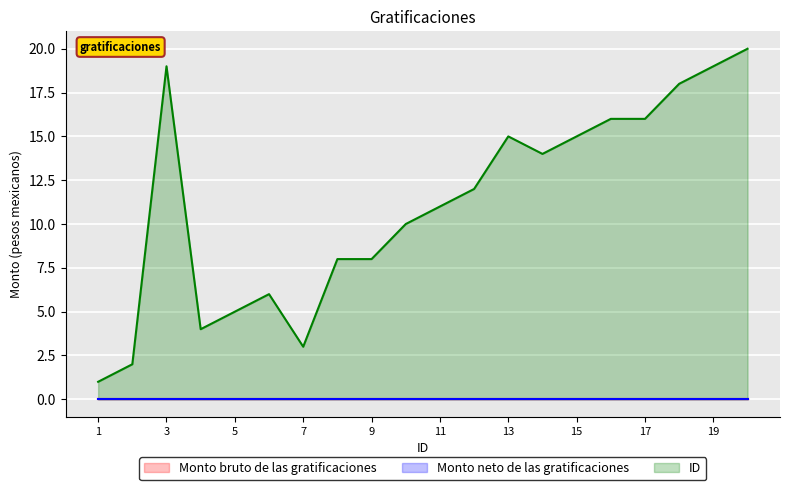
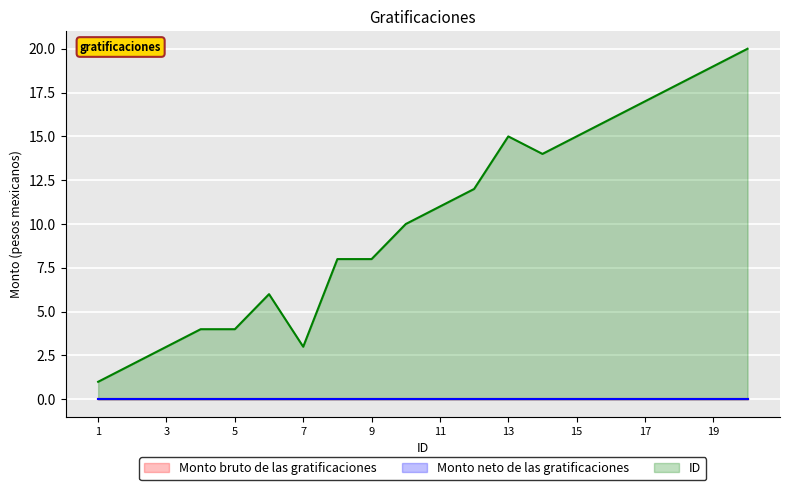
  {
    "Monto neto de las gratificaciones": {
      "1": 0,
      "3": 0,
      "5": 0,
      "7": 0,
      "9": 0,
      "11": 0,
      "13": 0,
      "15": 0,
      "17": 0,
      "19": 0
    },
    "ID": {
      "1": 1,
-     "3": 19,
-     "5": 5,
+     "3": 3,
+     "5": 4,
      "7": 3,
      "9": 8,
      "11": 11,
      "13": 15,
      "15": 15,
-     "17": 16,
+     "17": 17,
      "19": 19
    }
  }
